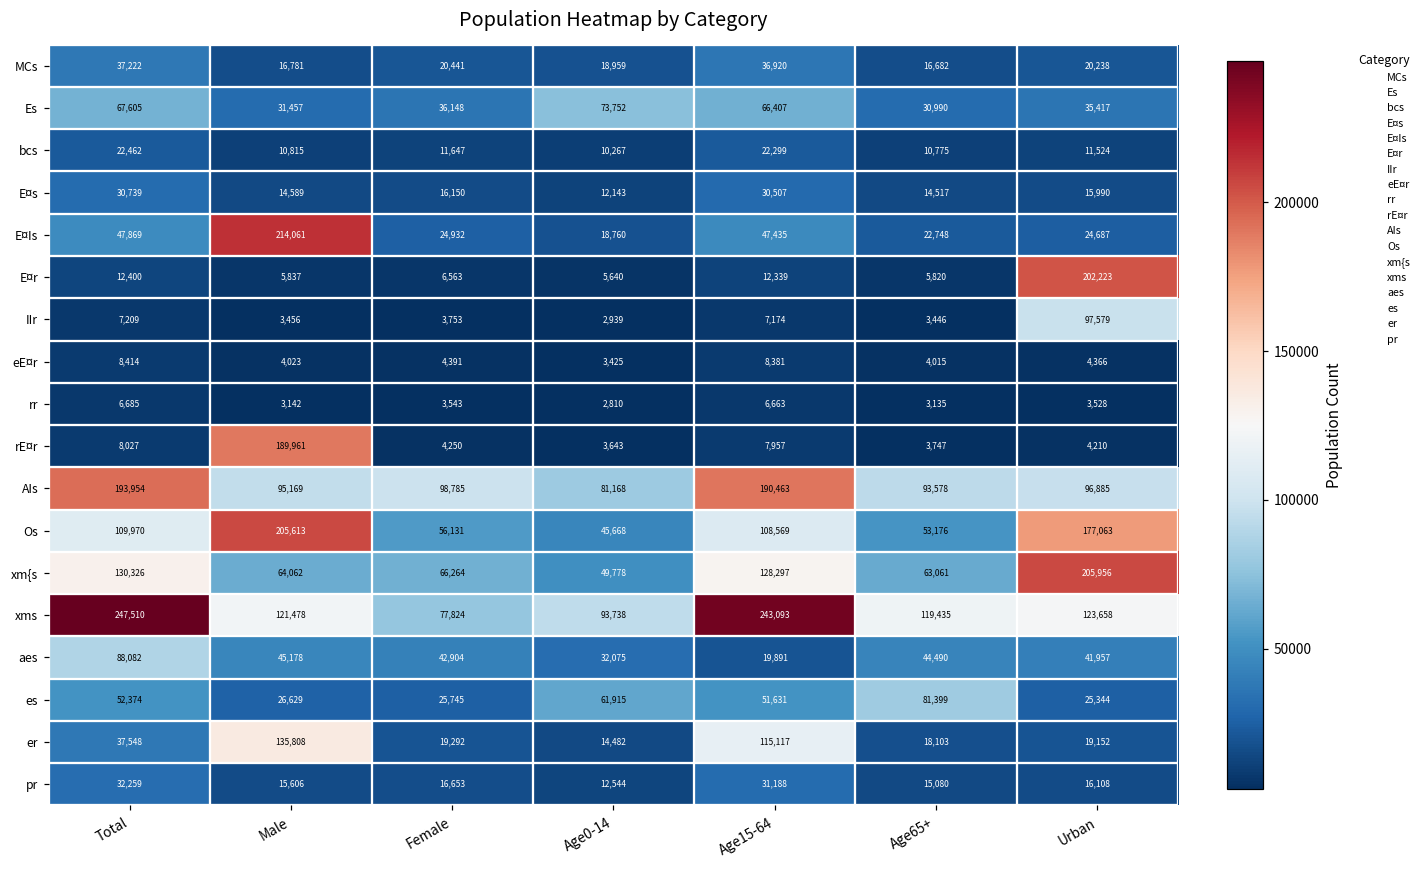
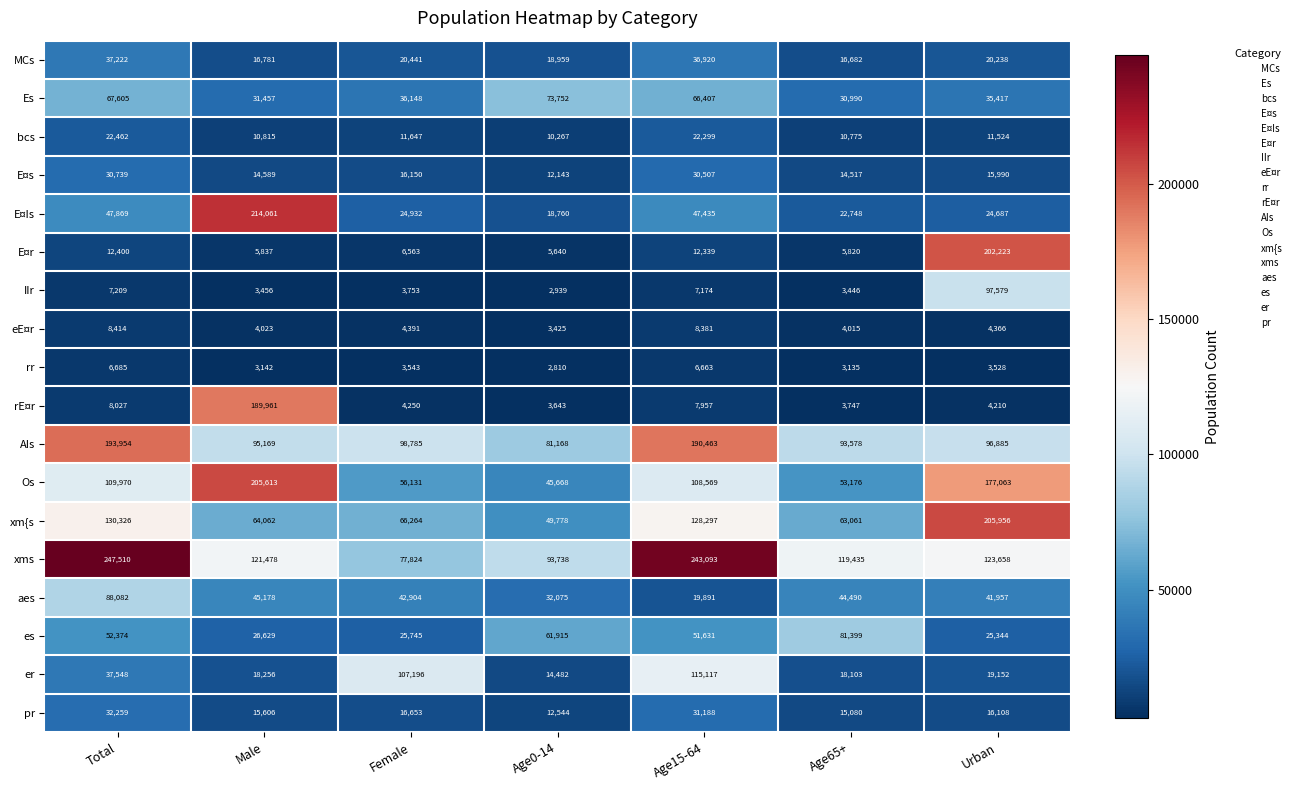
  {
    "MCs": {
      "Total": "37,222",
      "Male": "16,781",
      "Female": "20,441",
      "Age0-14": "18,959",
      "Age15-64": "36,920",
      "Age65+": "16,682",
      "Urban": "20,238"
    },
    "Es": {
      "Total": "67,605",
      "Male": "31,457",
      "Female": "36,148",
      "Age0-14": "73,752",
      "Age15-64": "66,407",
      "Age65+": "30,990",
      "Urban": "35,417"
    },
    "bcs": {
      "Total": "22,462",
      "Male": "10,815",
      "Female": "11,647",
      "Age0-14": "10,267",
      "Age15-64": "22,299",
      "Age65+": "10,775",
      "Urban": "11,524"
    },
    "E¤s": {
      "Total": "30,739",
      "Male": "14,589",
      "Female": "16,150",
      "Age0-14": "12,143",
      "Age15-64": "30,507",
      "Age65+": "14,517",
      "Urban": "15,990"
    },
    "E¤Is": {
      "Total": "47,869",
      "Male": "214,061",
      "Female": "24,932",
      "Age0-14": "18,760",
      "Age15-64": "47,435",
      "Age65+": "22,748",
      "Urban": "24,687"
    },
    "E¤r": {
      "Total": "12,400",
      "Male": "5,837",
      "Female": "6,563",
      "Age0-14": "5,640",
      "Age15-64": "12,339",
      "Age65+": "5,820",
      "Urban": "202,223"
    },
    "IIr": {
      "Total": "7,209",
      "Male": "3,456",
      "Female": "3,753",
      "Age0-14": "2,939",
      "Age15-64": "7,174",
      "Age65+": "3,446",
      "Urban": "97,579"
    },
    "eE¤r": {
      "Total": "8,414",
      "Male": "4,023",
      "Female": "4,391",
      "Age0-14": "3,425",
      "Age15-64": "8,381",
      "Age65+": "4,015",
      "Urban": "4,366"
    },
    "rr": {
      "Total": "6,685",
      "Male": "3,142",
      "Female": "3,543",
      "Age0-14": "2,810",
      "Age15-64": "6,663",
      "Age65+": "3,135",
      "Urban": "3,528"
    },
    "rE¤r": {
      "Total": "8,027",
      "Male": "189,961",
      "Female": "4,250",
      "Age0-14": "3,643",
      "Age15-64": "7,957",
      "Age65+": "3,747",
      "Urban": "4,210"
    },
    "AIs": {
      "Total": "193,954",
      "Male": "95,169",
      "Female": "98,785",
      "Age0-14": "81,168",
      "Age15-64": "190,463",
      "Age65+": "93,578",
      "Urban": "96,885"
    },
    "Os": {
      "Total": "109,970",
      "Male": "205,613",
      "Female": "56,131",
      "Age0-14": "45,668",
      "Age15-64": "108,569",
      "Age65+": "53,176",
      "Urban": "177,063"
    },
    "xm{s": {
      "Total": "130,326",
      "Male": "64,062",
      "Female": "66,264",
      "Age0-14": "49,778",
      "Age15-64": "128,297",
      "Age65+": "63,061",
      "Urban": "205,956"
    },
    "xms": {
      "Total": "247,510",
      "Male": "121,478",
      "Female": "77,824",
      "Age0-14": "93,738",
      "Age15-64": "243,093",
      "Age65+": "119,435",
      "Urban": "123,658"
    },
    "aes": {
      "Total": "88,082",
      "Male": "45,178",
      "Female": "42,904",
      "Age0-14": "32,075",
      "Age15-64": "19,891",
      "Age65+": "44,490",
      "Urban": "41,957"
    },
    "es": {
      "Total": "52,374",
      "Male": "26,629",
      "Female": "25,745",
      "Age0-14": "61,915",
      "Age15-64": "51,631",
      "Age65+": "81,399",
      "Urban": "25,344"
    },
    "er": {
      "Total": "37,548",
-     "Male": "135,808",
-     "Female": "19,292",
+     "Male": "18,256",
+     "Female": "107,196",
      "Age0-14": "14,482",
      "Age15-64": "115,117",
      "Age65+": "18,103",
      "Urban": "19,152"
    },
    "pr": {
      "Total": "32,259",
      "Male": "15,606",
      "Female": "16,653",
      "Age0-14": "12,544",
      "Age15-64": "31,188",
      "Age65+": "15,080",
      "Urban": "16,108"
    }
  }
